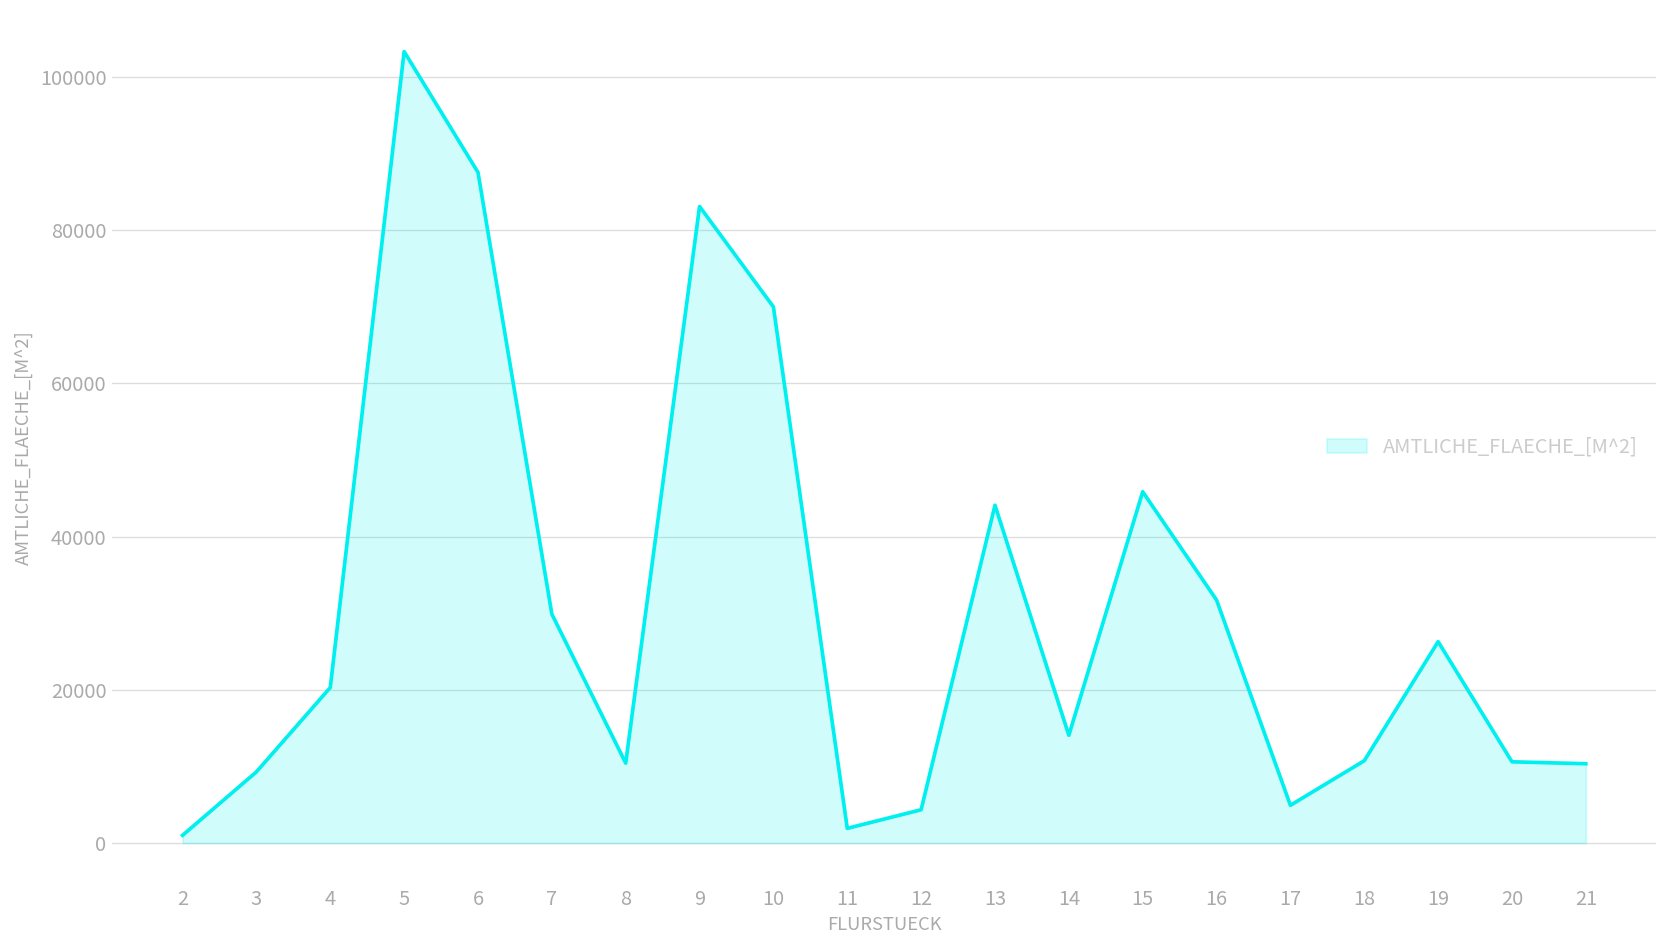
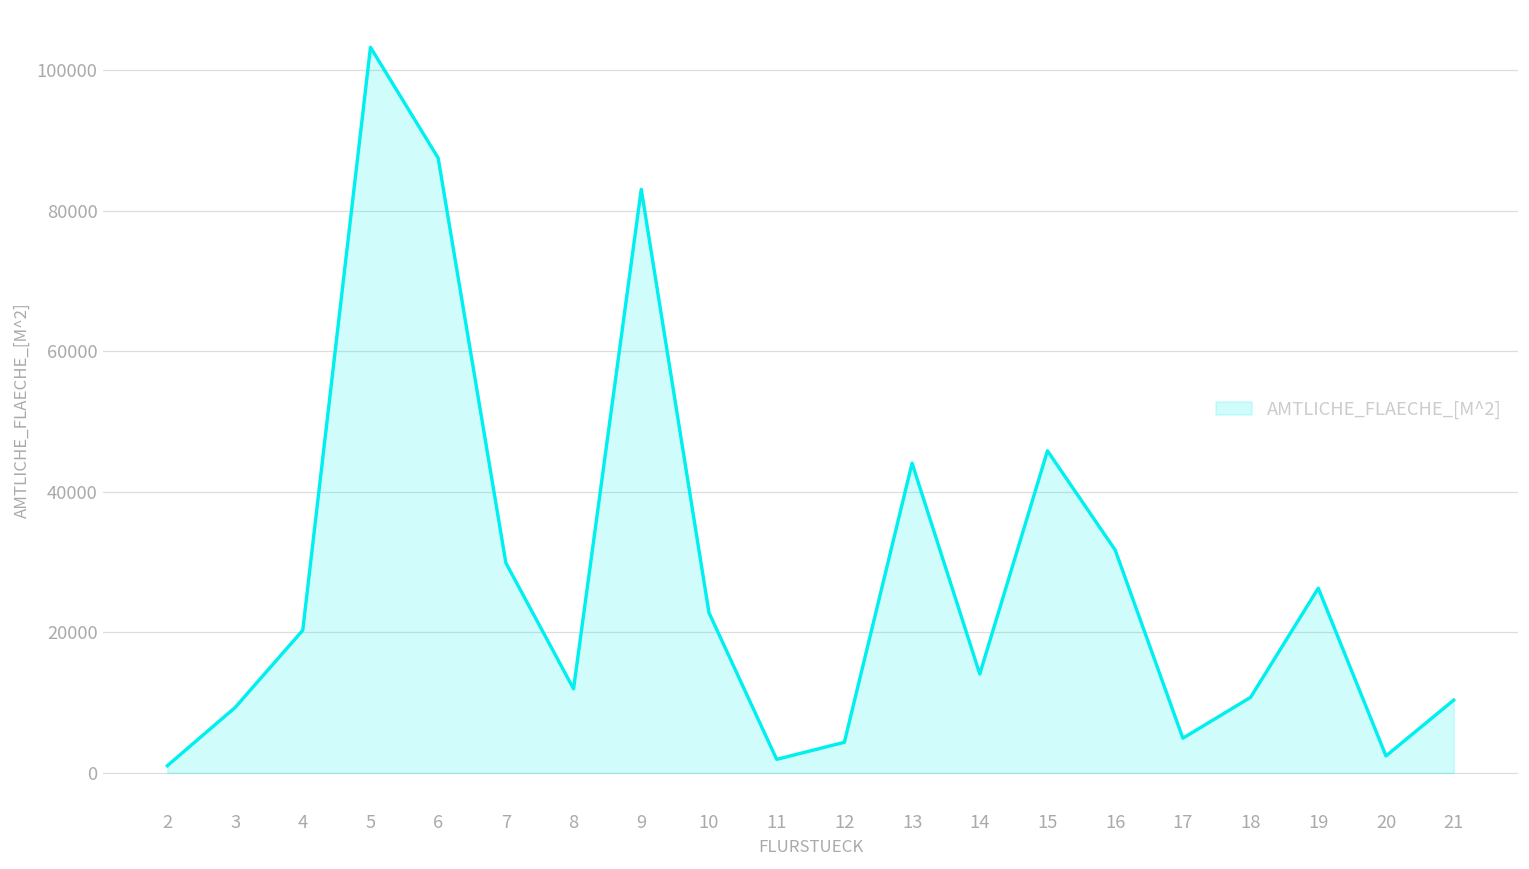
  {
    "2": 1000,
    "3": 9000,
    "4": 20000,
    "5": 103000,
    "6": 88000,
    "7": 30000,
-   "8": 10000,
+   "8": 12000,
    "9": 83000,
-   "10": 70000,
+   "10": 23000,
    "11": 2000,
    "12": 4000,
    "13": 44000,
    "14": 14000,
    "15": 46000,
    "16": 32000,
    "17": 5000,
    "18": 11000,
    "19": 26000,
-   "20": 11000,
+   "20": 2000,
    "21": 10000
  }
